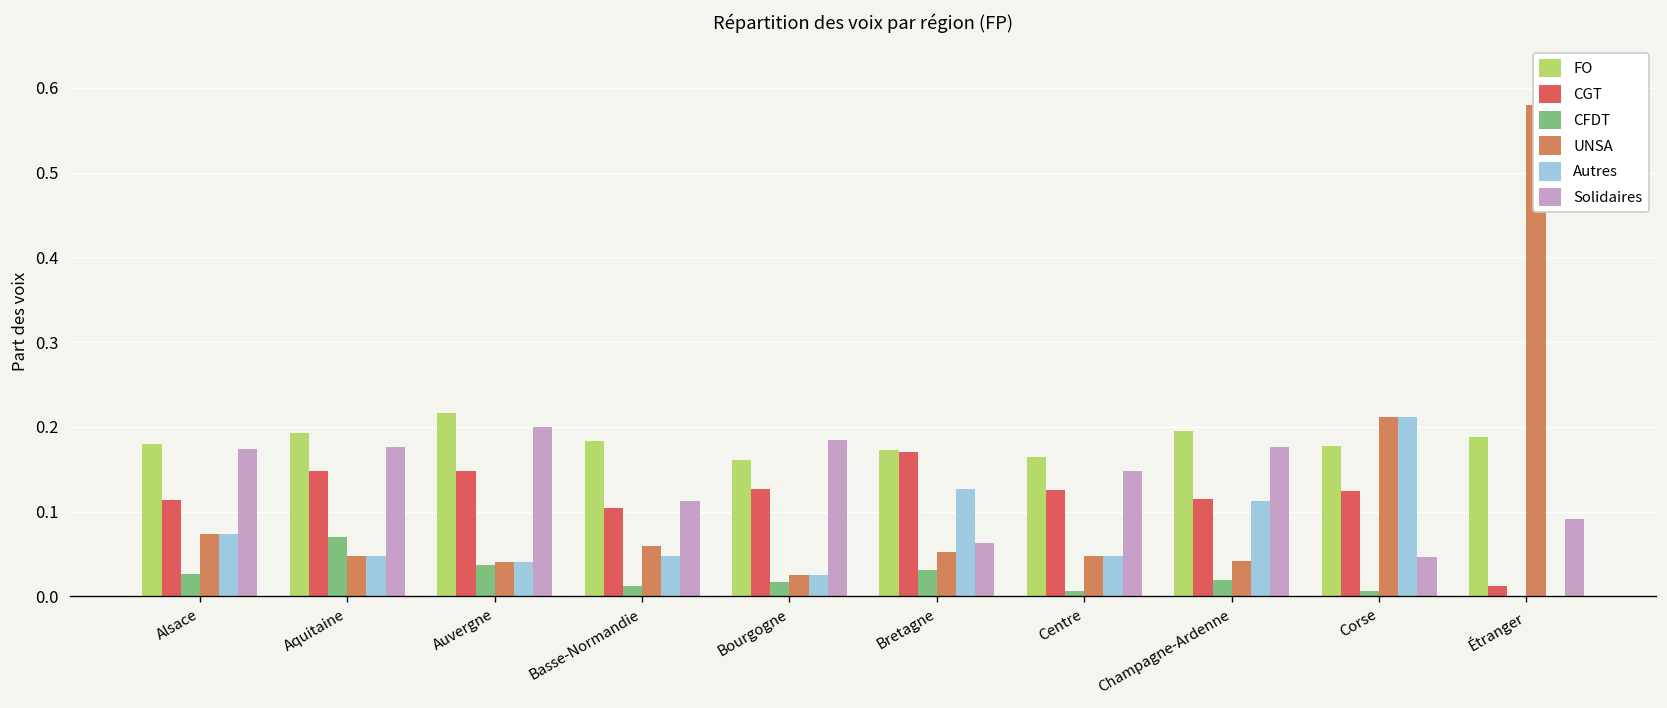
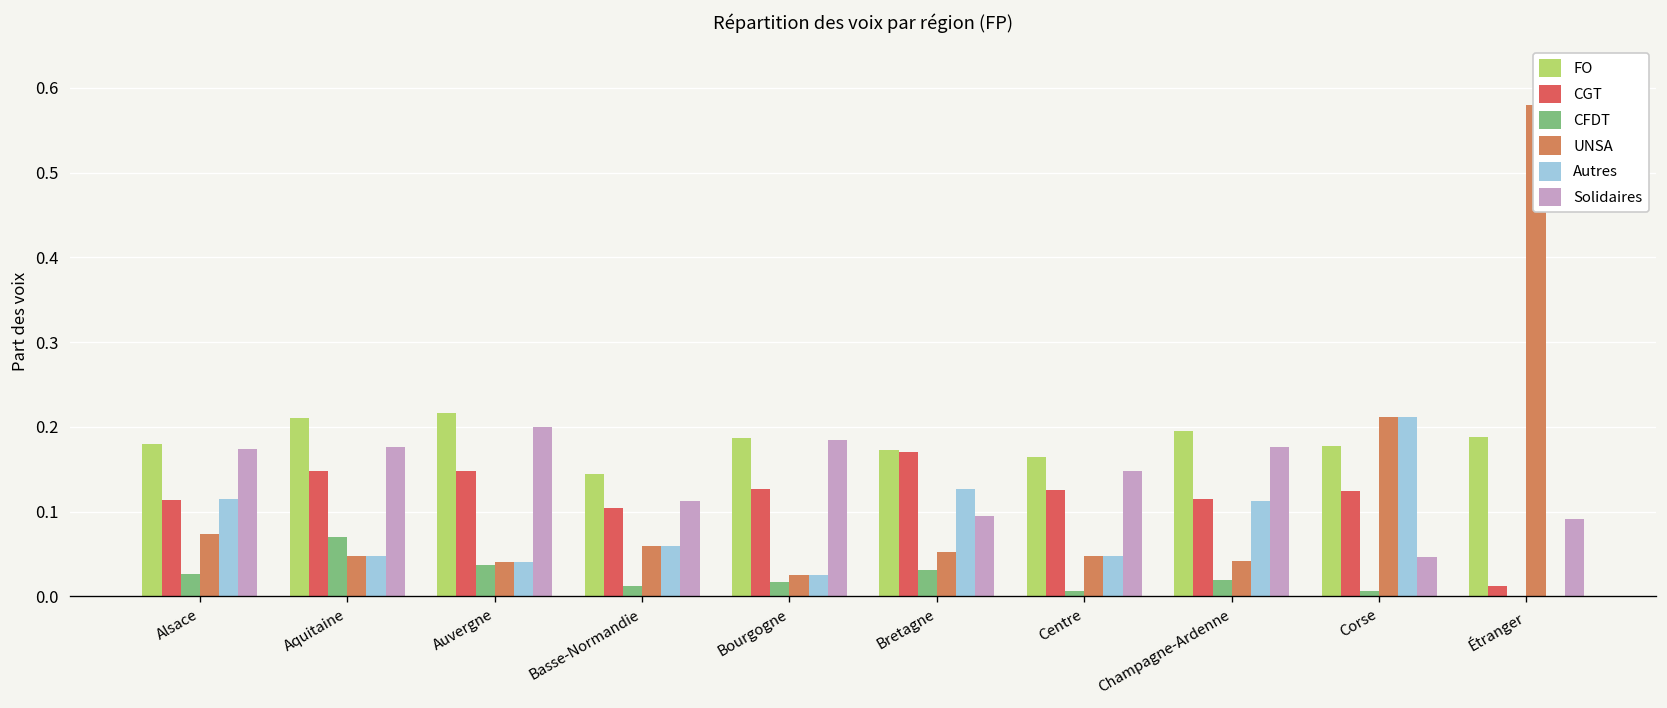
  {
    "FO": {
      "Alsace": 0.18,
-     "Aquitaine": 0.19,
+     "Aquitaine": 0.21,
      "Auvergne": 0.22,
-     "Basse-Normandie": 0.18,
-     "Bourgogne": 0.16,
+     "Basse-Normandie": 0.14,
+     "Bourgogne": 0.19,
      "Bretagne": 0.17,
      "Centre": 0.16,
      "Champagne-Ardenne": 0.20,
      "Corse": 0.18,
      "Étranger": 0.19
    },
    "CFDT": {
      "Alsace": 0.03,
      "Aquitaine": 0.07,
      "Auvergne": 0.04,
      "Basse-Normandie": 0.01,
      "Bourgogne": 0.02,
      "Bretagne": 0.03,
      "Centre": 0.01,
      "Champagne-Ardenne": 0.02,
      "Corse": 0.01,
      "Étranger": 0.00
    },
    "Autres": {
-     "Alsace": 0.07,
+     "Alsace": 0.12,
      "Aquitaine": 0.05,
      "Auvergne": 0.04,
-     "Basse-Normandie": 0.05,
+     "Basse-Normandie": 0.06,
      "Bourgogne": 0.03,
      "Bretagne": 0.13,
      "Centre": 0.05,
      "Champagne-Ardenne": 0.11,
      "Corse": 0.21,
      "Étranger": 0.00
    },
    "Solidaires": {
      "Alsace": 0.17,
      "Aquitaine": 0.18,
      "Auvergne": 0.20,
      "Basse-Normandie": 0.11,
      "Bourgogne": 0.18,
-     "Bretagne": 0.06,
+     "Bretagne": 0.10,
      "Centre": 0.15,
      "Champagne-Ardenne": 0.18,
      "Corse": 0.05,
      "Étranger": 0.09
    }
  }
